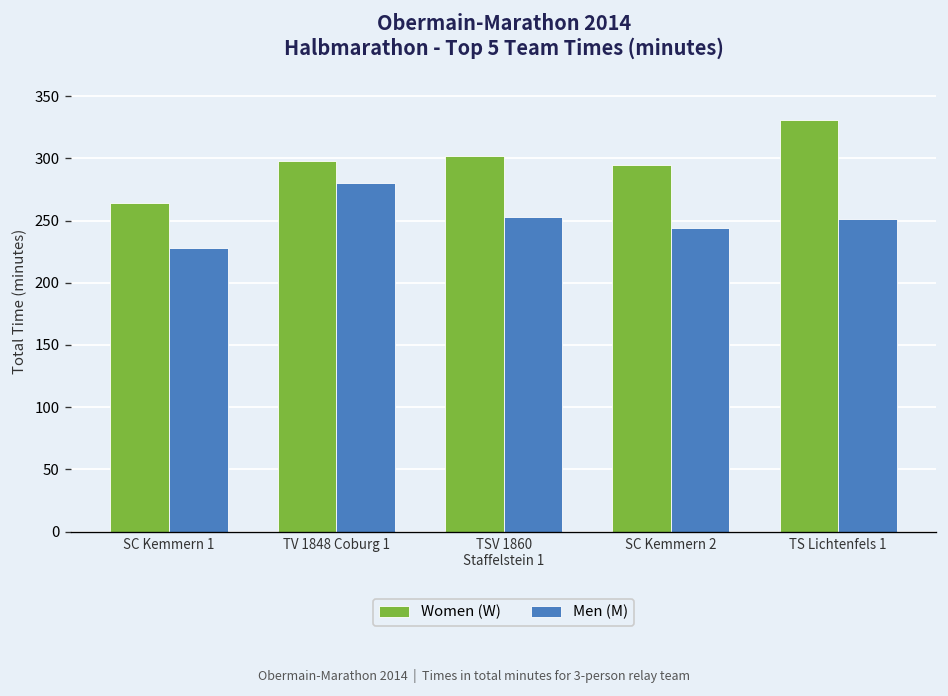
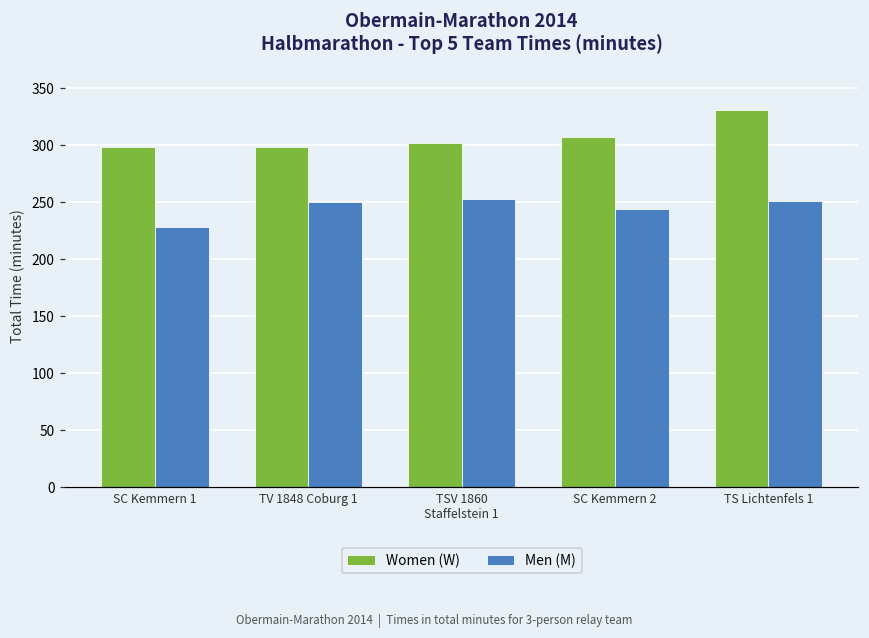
  {
    "Women (W)": {
-     "SC Kemmern 1": 264,
+     "SC Kemmern 1": 298,
      "TV 1848 Coburg 1": 298,
      "TSV 1860 Staffelstein 1": 302,
-     "SC Kemmern 2": 295,
+     "SC Kemmern 2": 307,
      "TS Lichtenfels 1": 331
    },
    "Men (M)": {
      "SC Kemmern 1": 228,
-     "TV 1848 Coburg 1": 280,
+     "TV 1848 Coburg 1": 250,
      "TSV 1860 Staffelstein 1": 253,
      "SC Kemmern 2": 244,
      "TS Lichtenfels 1": 251
    }
  }
